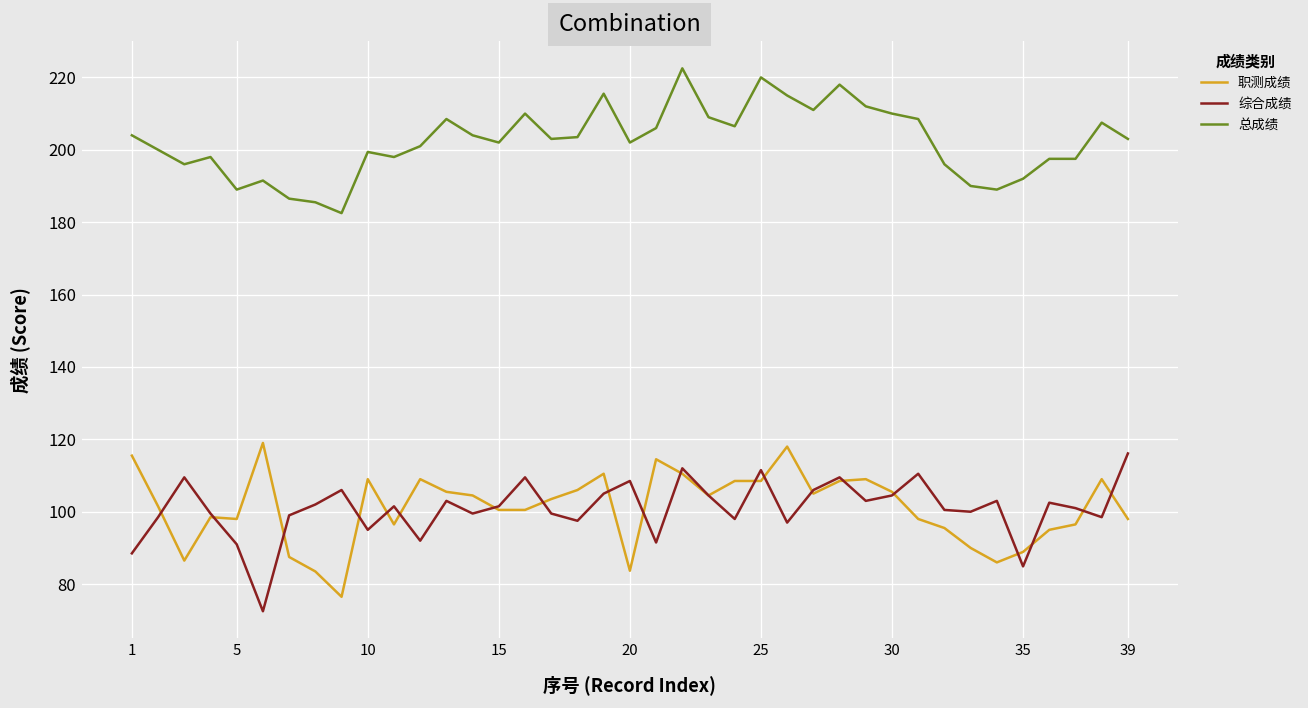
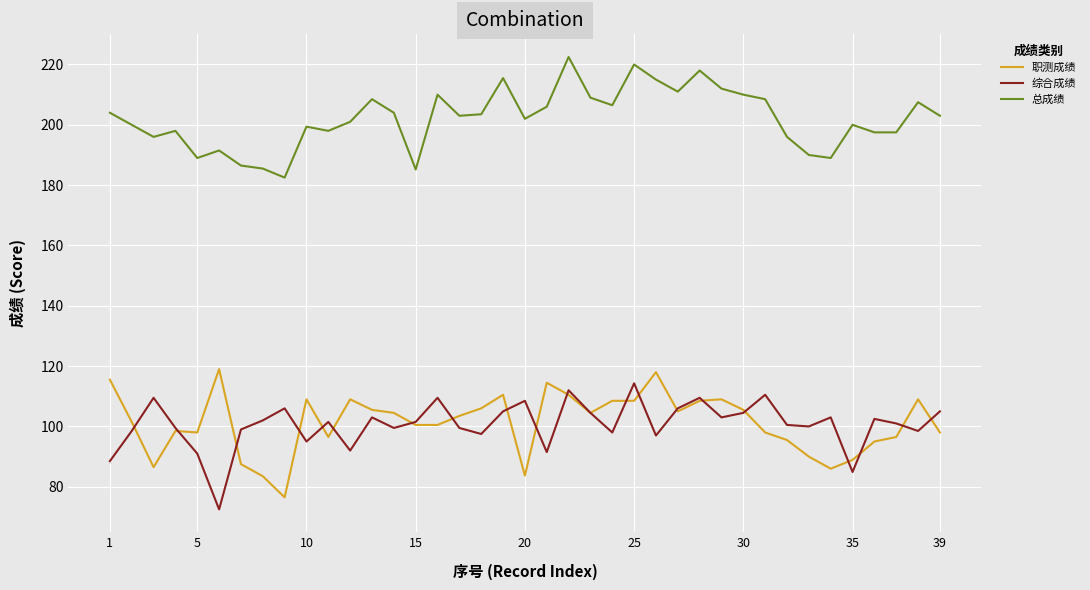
  {
    "职测成绩": {
      "1": 116,
      "5": 98,
      "10": 109,
      "15": 101,
      "20": 84,
      "25": 109,
      "30": 106,
      "35": 89,
      "39": 98
    },
    "综合成绩": {
      "1": 89,
      "5": 91,
      "10": 95,
      "15": 102,
      "20": 109,
-     "25": 112,
+     "25": 114,
      "30": 105,
      "35": 85,
-     "39": 116
+     "39": 105
    },
    "总成绩": {
      "1": 204,
      "5": 189,
      "10": 199,
-     "15": 202,
+     "15": 185,
      "20": 202,
      "25": 220,
      "30": 210,
-     "35": 192,
+     "35": 200,
      "39": 203
    }
  }
